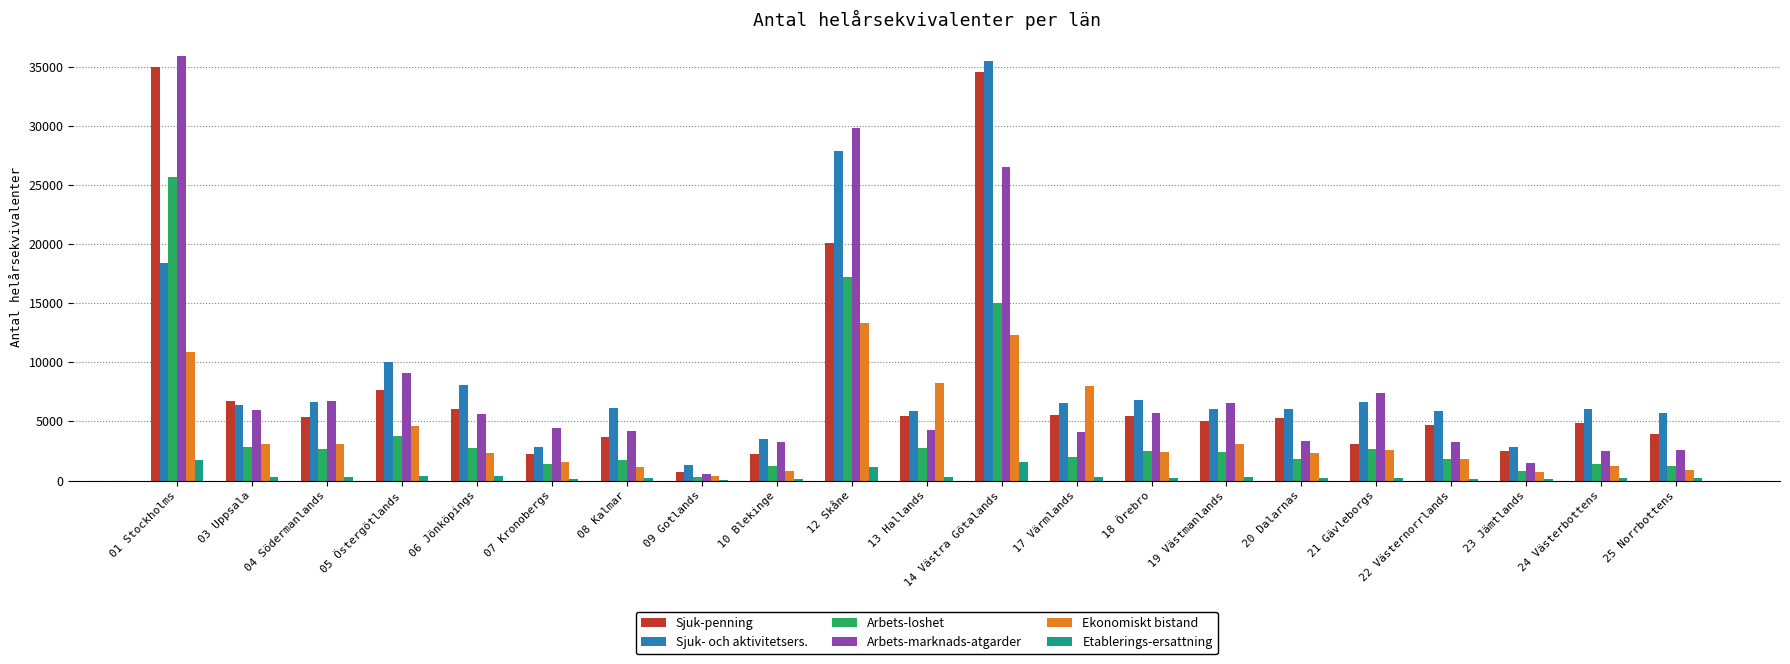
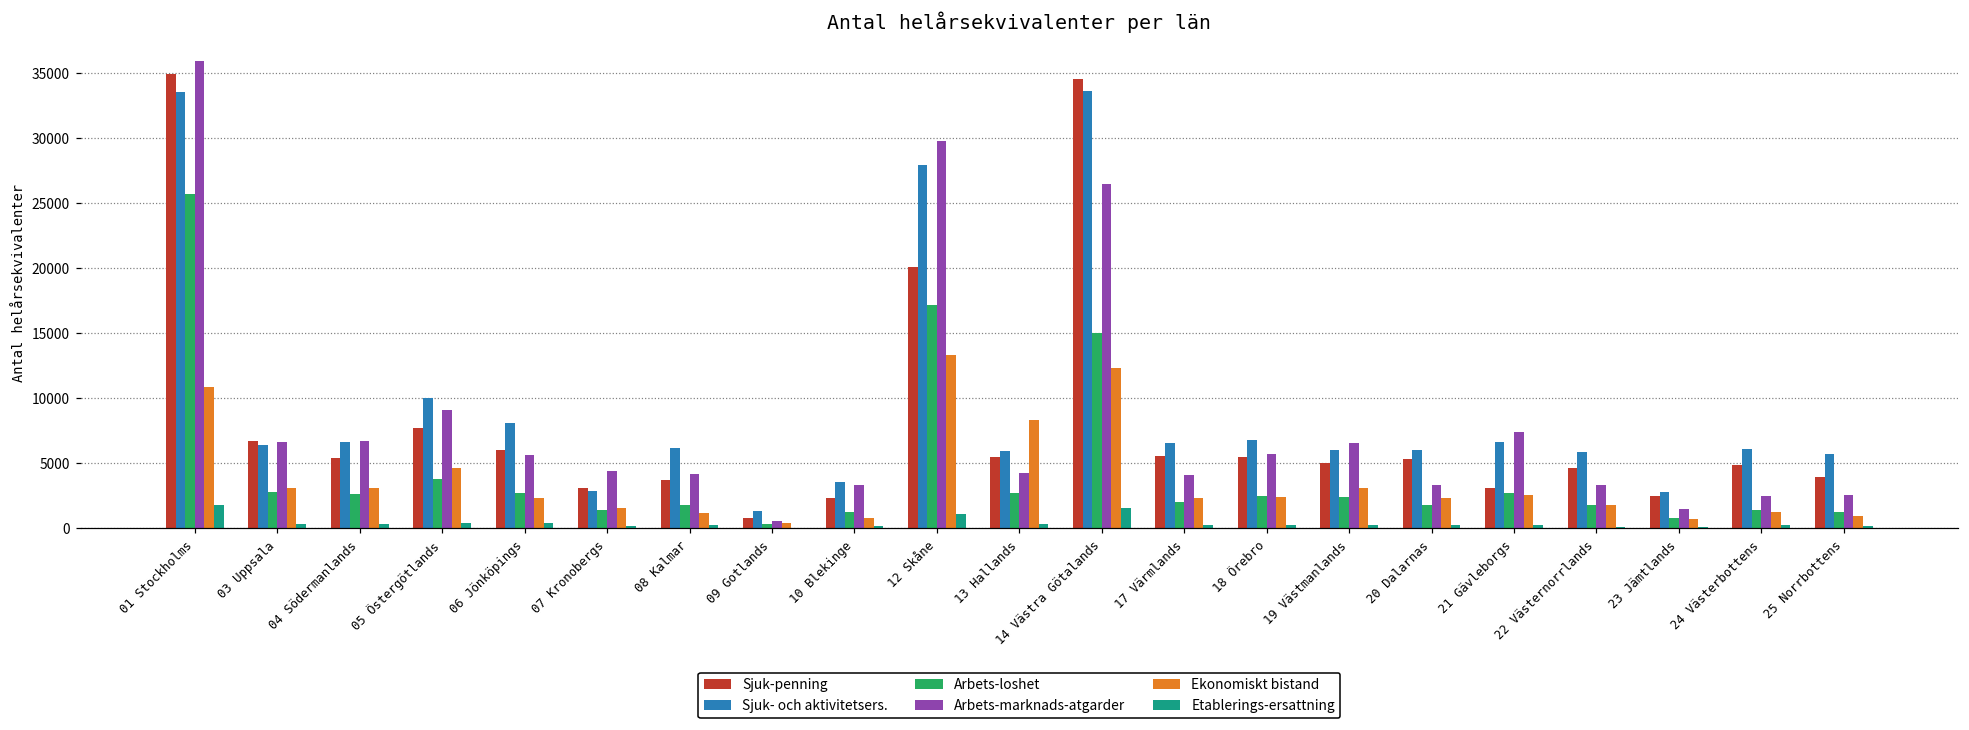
  {
    "Sjuk-penning": {
      "01 Stockholms": 35000,
      "03 Uppsala": 6700,
      "04 Södermanlands": 5400,
      "05 Östergötlands": 7700,
      "06 Jönköpings": 6000,
-     "07 Kronobergs": 2200,
+     "07 Kronobergs": 3100,
      "08 Kalmar": 3700,
      "09 Gotlands": 800,
      "10 Blekinge": 2300,
      "12 Skåne": 20100,
      "13 Hallands": 5500,
      "14 Västra Götalands": 34500,
      "17 Värmlands": 5600,
      "18 Örebro": 5500,
      "19 Västmanlands": 5000,
      "20 Dalarnas": 5300,
      "21 Gävleborgs": 3100,
      "22 Västernorrlands": 4700,
      "23 Jämtlands": 2500,
      "24 Västerbottens": 4900,
      "25 Norrbottens": 4000
    },
    "Sjuk- och aktivitetsers.": {
-     "01 Stockholms": 18400,
+     "01 Stockholms": 33600,
      "03 Uppsala": 6400,
      "04 Södermanlands": 6600,
      "05 Östergötlands": 10000,
      "06 Jönköpings": 8100,
      "07 Kronobergs": 2900,
      "08 Kalmar": 6200,
      "09 Gotlands": 1300,
      "10 Blekinge": 3500,
      "12 Skåne": 27900,
      "13 Hallands": 5900,
-     "14 Västra Götalands": 35500,
+     "14 Västra Götalands": 33600,
      "17 Värmlands": 6500,
      "18 Örebro": 6800,
      "19 Västmanlands": 6000,
      "20 Dalarnas": 6000,
      "21 Gävleborgs": 6600,
      "22 Västernorrlands": 5900,
      "23 Jämtlands": 2800,
      "24 Västerbottens": 6100,
      "25 Norrbottens": 5700
    },
    "Arbets-marknads-atgarder": {
      "01 Stockholms": 35900,
-     "03 Uppsala": 5900,
+     "03 Uppsala": 6600,
      "04 Södermanlands": 6700,
      "05 Östergötlands": 9100,
      "06 Jönköpings": 5600,
      "07 Kronobergs": 4400,
      "08 Kalmar": 4200,
      "09 Gotlands": 600,
      "10 Blekinge": 3300,
      "12 Skåne": 29800,
      "13 Hallands": 4200,
      "14 Västra Götalands": 26500,
      "17 Värmlands": 4100,
      "18 Örebro": 5700,
      "19 Västmanlands": 6500,
      "20 Dalarnas": 3300,
      "21 Gävleborgs": 7400,
      "22 Västernorrlands": 3300,
      "23 Jämtlands": 1500,
      "24 Västerbottens": 2500,
      "25 Norrbottens": 2600
    },
    "Ekonomiskt bistand": {
      "01 Stockholms": 10800,
      "03 Uppsala": 3100,
      "04 Södermanlands": 3100,
      "05 Östergötlands": 4600,
      "06 Jönköpings": 2400,
      "07 Kronobergs": 1500,
      "08 Kalmar": 1200,
      "09 Gotlands": 400,
      "10 Blekinge": 800,
      "12 Skåne": 13400,
      "13 Hallands": 8300,
      "14 Västra Götalands": 12300,
-     "17 Värmlands": 8000,
+     "17 Värmlands": 2300,
      "18 Örebro": 2400,
      "19 Västmanlands": 3100,
      "20 Dalarnas": 2300,
      "21 Gävleborgs": 2600,
      "22 Västernorrlands": 1800,
      "23 Jämtlands": 700,
      "24 Västerbottens": 1200,
      "25 Norrbottens": 900
    }
  }
